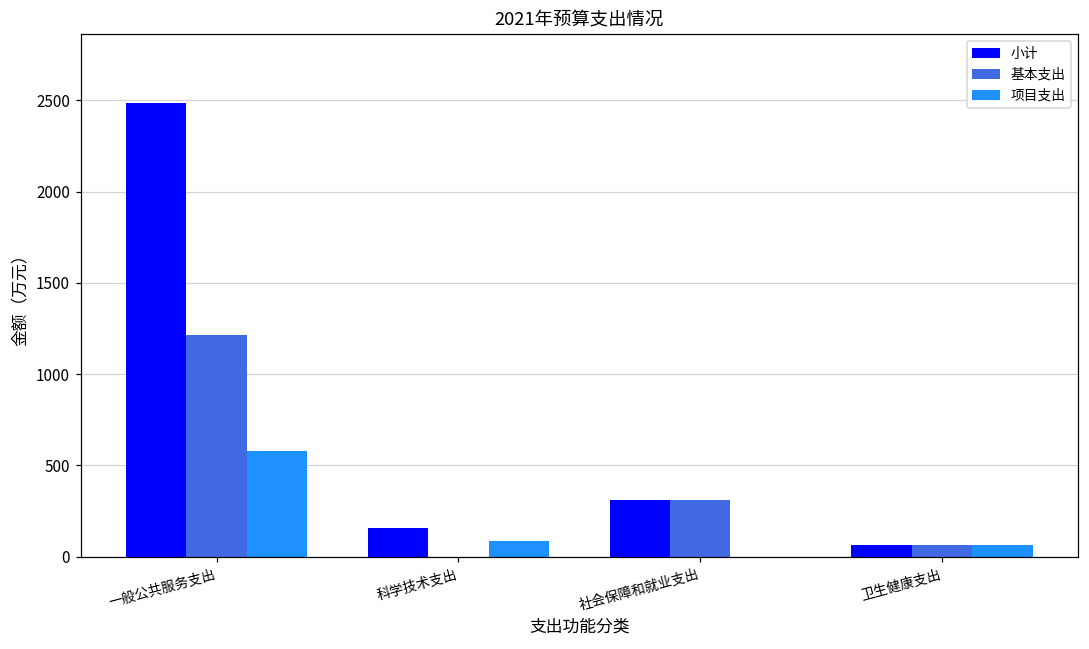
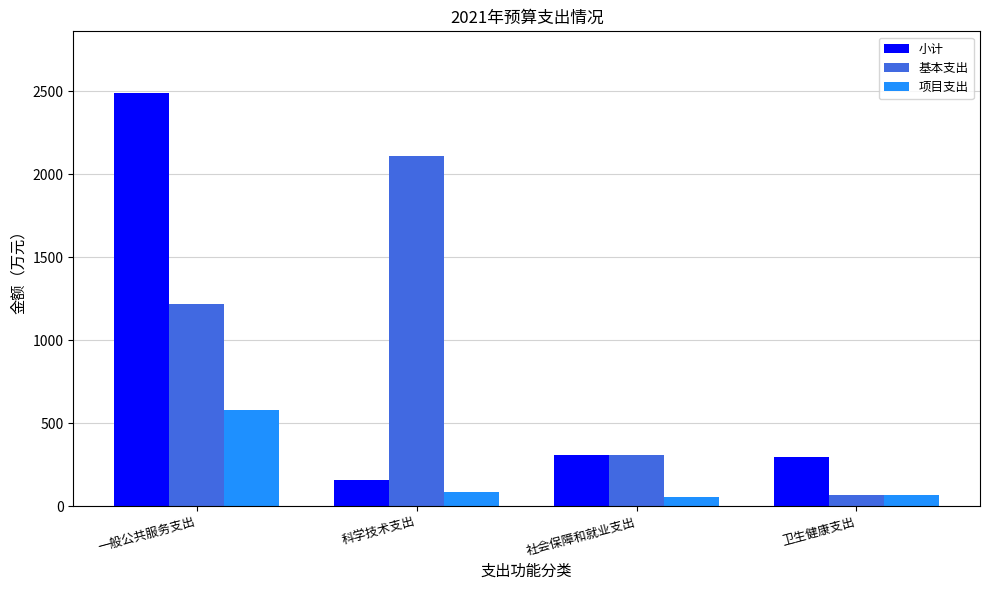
  {
    "小计": {
      "一般公共服务支出": 2490,
      "科学技术支出": 160,
      "社会保障和就业支出": 310,
-     "卫生健康支出": 70
+     "卫生健康支出": 300
    },
    "基本支出": {
      "一般公共服务支出": 1220,
-     "科学技术支出": 0,
+     "科学技术支出": 2110,
      "社会保障和就业支出": 310,
      "卫生健康支出": 70
    },
    "项目支出": {
      "一般公共服务支出": 580,
      "科学技术支出": 90,
-     "社会保障和就业支出": 0,
+     "社会保障和就业支出": 50,
      "卫生健康支出": 60
    }
  }
